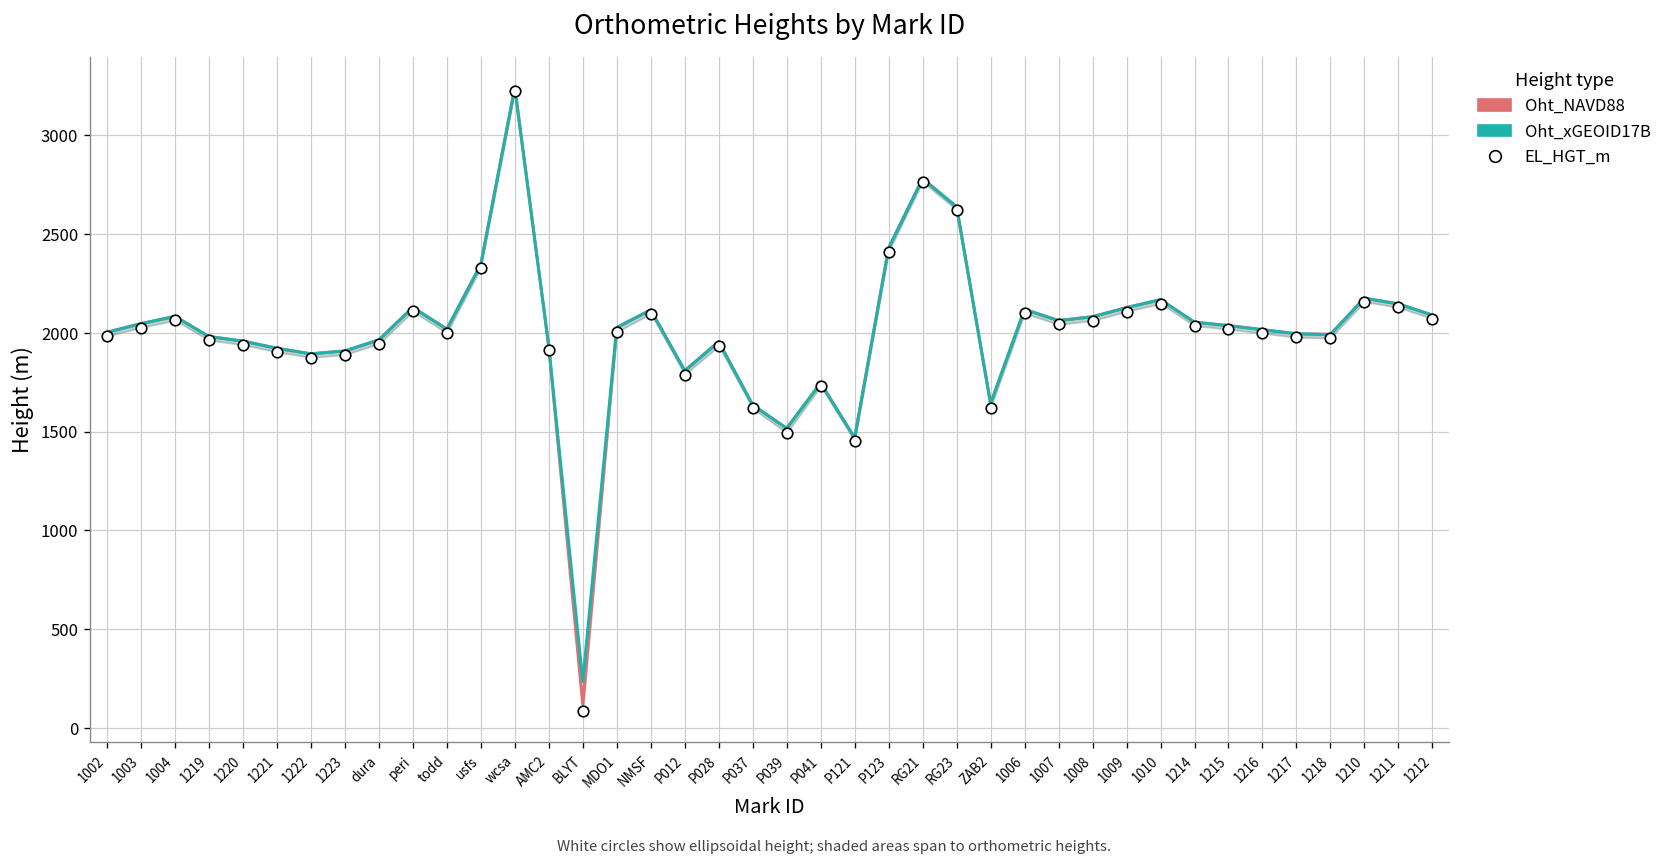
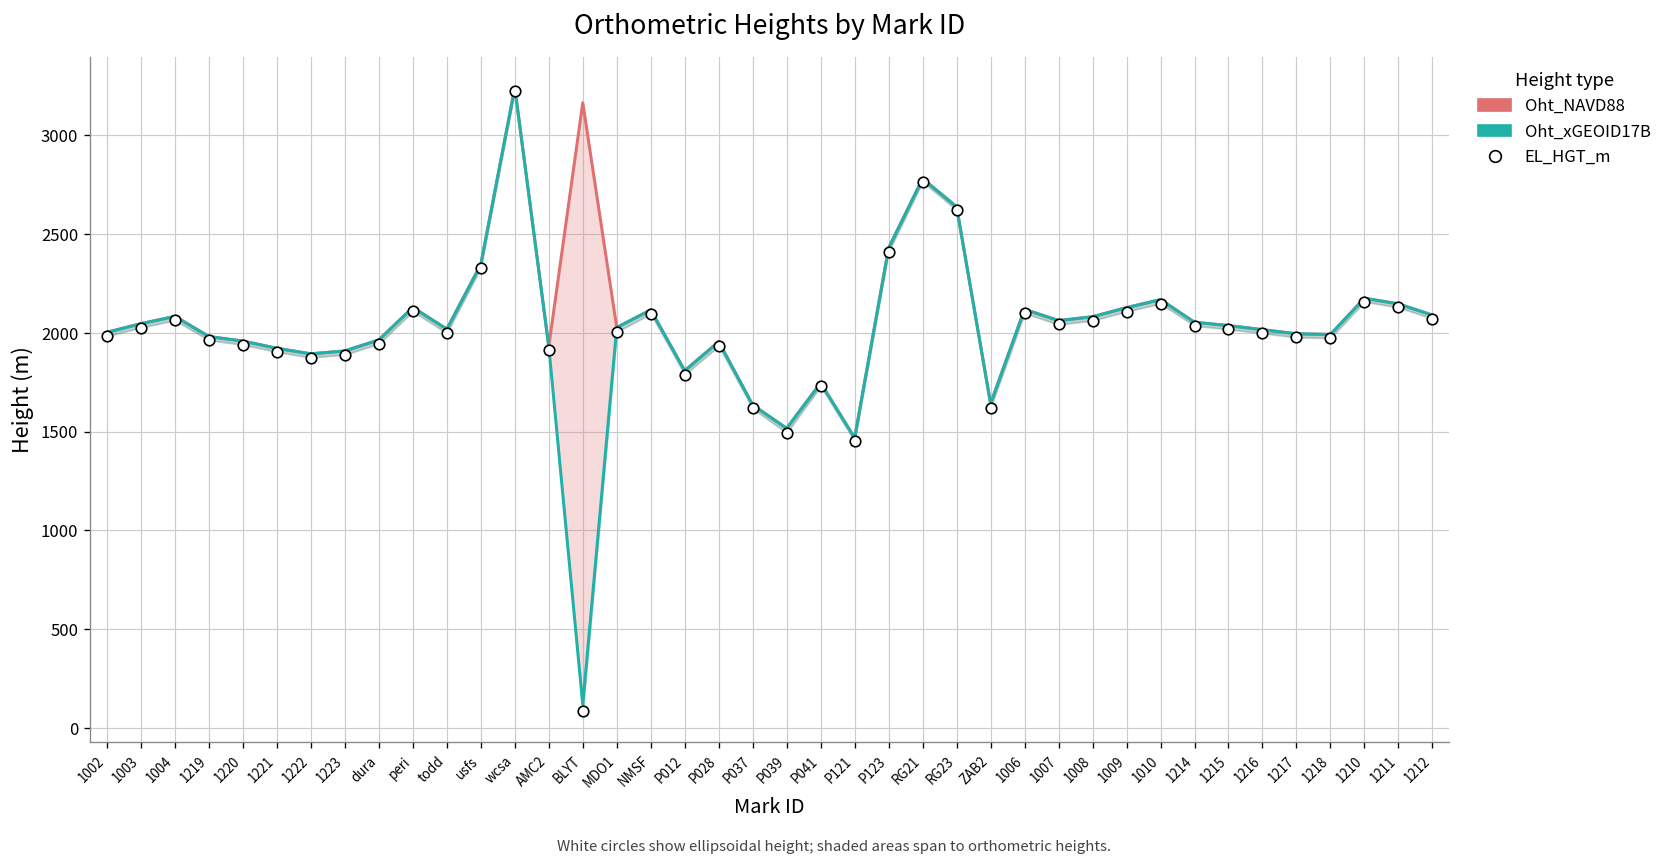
  {
    "Oht_NAVD88": {
-     "BLYT": 120
+     "BLYT": 3160
    },
    "Oht_xGEOID17B": {
-     "BLYT": 240
+     "BLYT": 120
    }
  }
